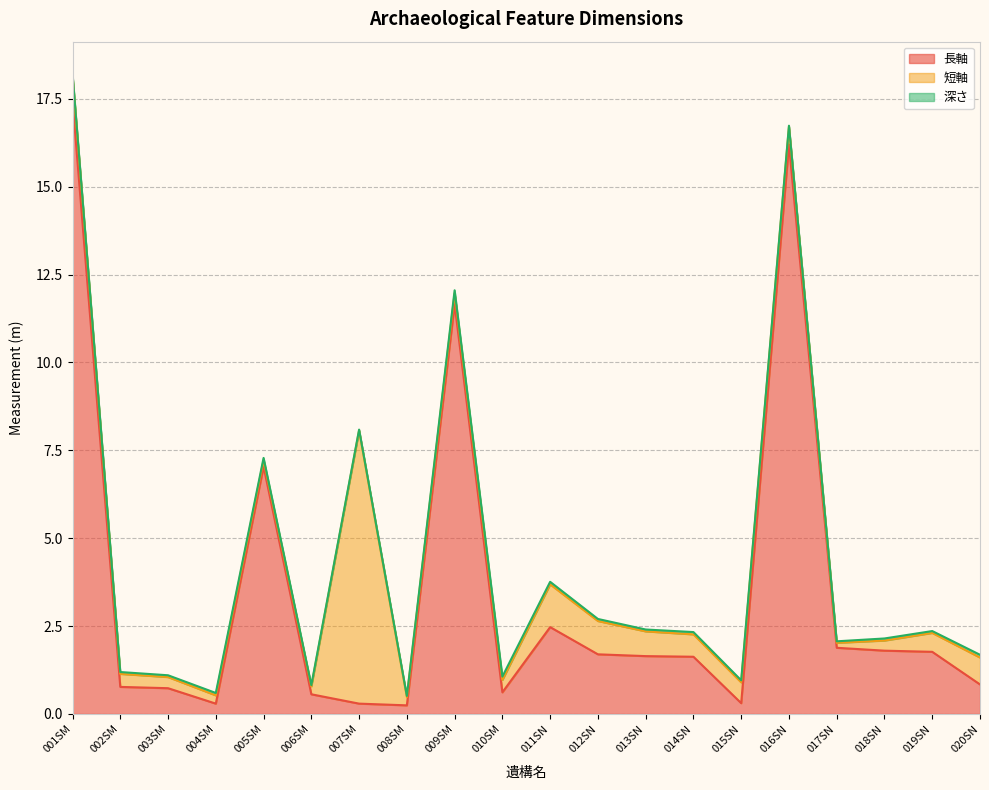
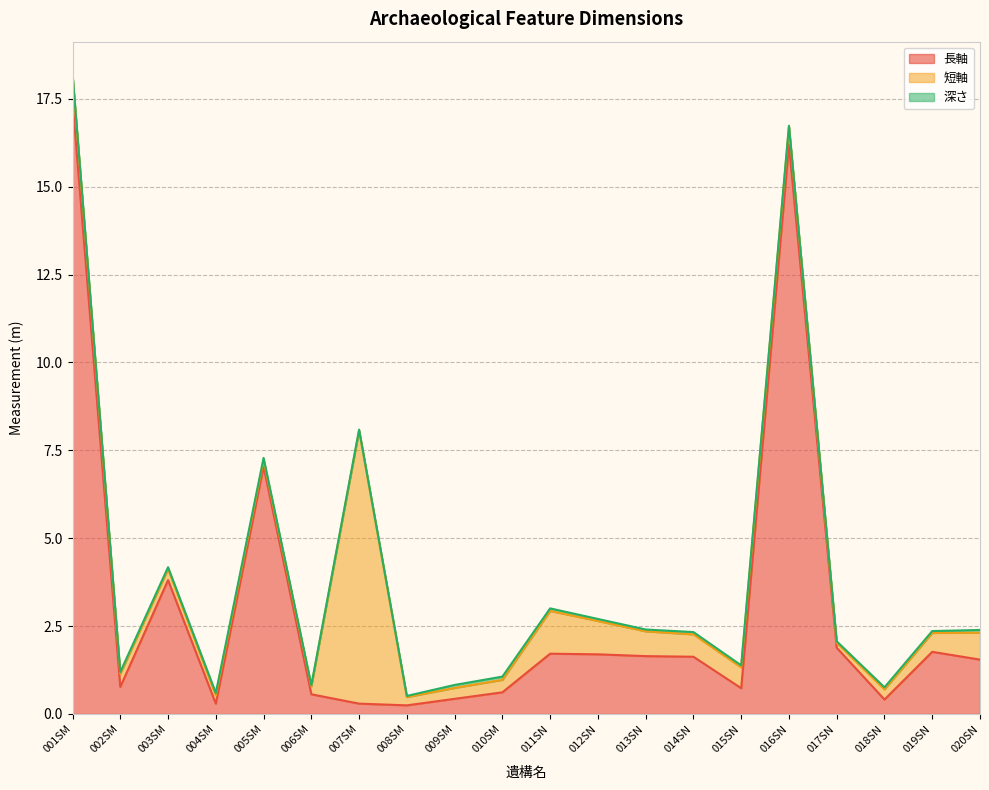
  {
    "長軸": {
      "001SM": 17.5,
      "002SM": 0.8,
-     "003SM": 0.7,
+     "003SM": 3.8,
      "004SM": 0.3,
      "005SM": 7.0,
      "006SM": 0.6,
      "007SM": 0.3,
      "008SM": 0.2,
-     "009SM": 11.7,
+     "009SM": 0.4,
      "010SM": 0.6,
-     "011SN": 2.5,
+     "011SN": 1.7,
      "012SN": 1.7,
      "013SN": 1.6,
      "014SN": 1.6,
-     "015SN": 0.3,
+     "015SN": 0.7,
      "016SN": 16.2,
      "017SN": 1.9,
-     "018SN": 1.8,
+     "018SN": 0.4,
      "019SN": 1.8,
-     "020SN": 0.8
+     "020SN": 1.5
    },
    "短軸": {
      "009SM": 0.3,
      "010SM": 0.4,
      "020SN": 0.8
    },
    "深さ": {
      "009SM": 0.1,
      "010SM": 0.1,
      "020SN": 0.1
    }
  }
